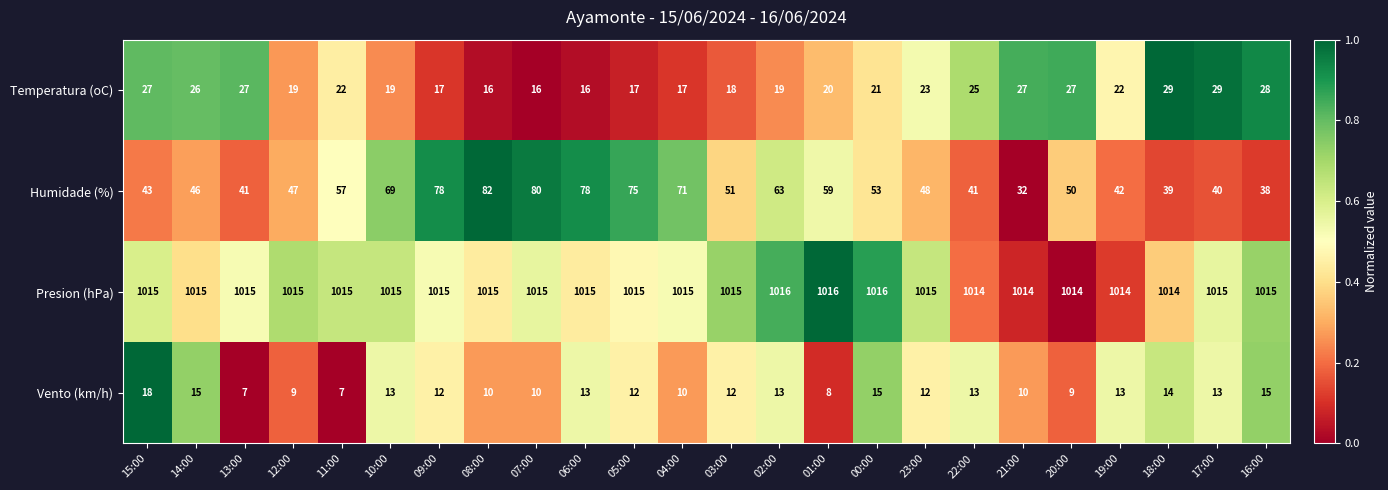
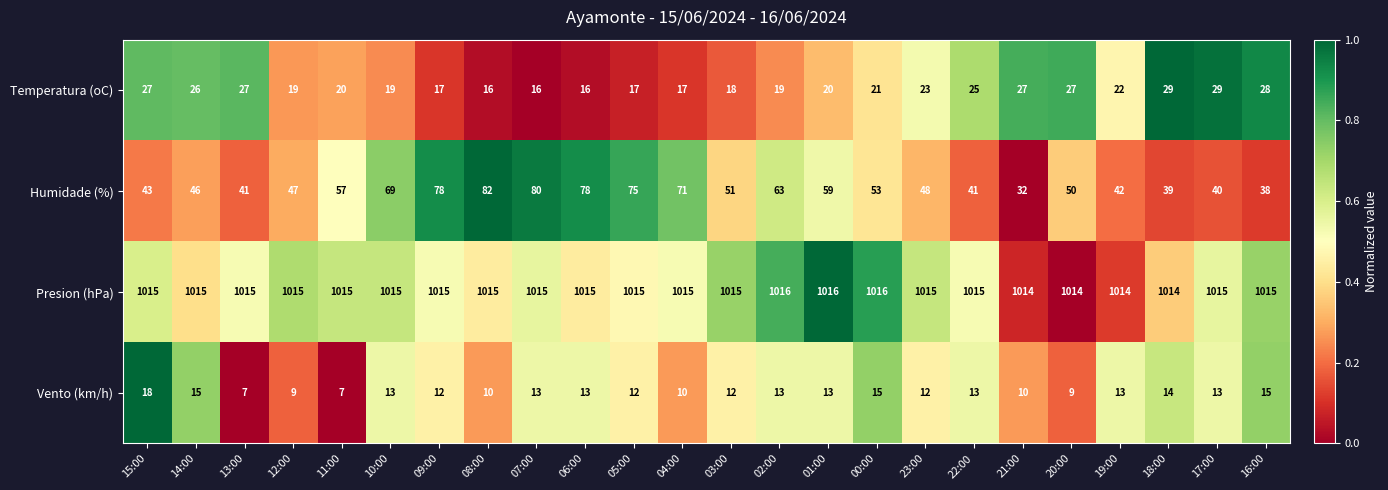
  {
    "Temperatura (oC)": {
      "15:00": 27,
      "14:00": 26,
      "13:00": 27,
      "12:00": 19,
-     "11:00": 22,
+     "11:00": 20,
      "10:00": 19,
      "09:00": 17,
      "08:00": 16,
      "07:00": 16,
      "06:00": 16,
      "05:00": 17,
      "04:00": 17,
      "03:00": 18,
      "02:00": 19,
      "01:00": 20,
      "00:00": 21,
      "23:00": 23,
      "22:00": 25,
      "21:00": 27,
      "20:00": 27,
      "19:00": 22,
      "18:00": 29,
      "17:00": 29,
      "16:00": 28
    },
    "Humidade (%)": {
      "15:00": 43,
      "14:00": 46,
      "13:00": 41,
      "12:00": 47,
      "11:00": 57,
      "10:00": 69,
      "09:00": 78,
      "08:00": 82,
      "07:00": 80,
      "06:00": 78,
      "05:00": 75,
      "04:00": 71,
      "03:00": 51,
      "02:00": 63,
      "01:00": 59,
      "00:00": 53,
      "23:00": 48,
      "22:00": 41,
      "21:00": 32,
      "20:00": 50,
      "19:00": 42,
      "18:00": 39,
      "17:00": 40,
      "16:00": 38
    },
    "Presion (hPa)": {
      "15:00": 1015,
      "14:00": 1015,
      "13:00": 1015,
      "12:00": 1015,
      "11:00": 1015,
      "10:00": 1015,
      "09:00": 1015,
      "08:00": 1015,
      "07:00": 1015,
      "06:00": 1015,
      "05:00": 1015,
      "04:00": 1015,
      "03:00": 1015,
      "02:00": 1016,
      "01:00": 1016,
      "00:00": 1016,
      "23:00": 1015,
-     "22:00": 1014,
+     "22:00": 1015,
      "21:00": 1014,
      "20:00": 1014,
      "19:00": 1014,
      "18:00": 1014,
      "17:00": 1015,
      "16:00": 1015
    },
    "Vento (km/h)": {
      "15:00": 18,
      "14:00": 15,
      "13:00": 7,
      "12:00": 9,
      "11:00": 7,
      "10:00": 13,
      "09:00": 12,
      "08:00": 10,
-     "07:00": 10,
+     "07:00": 13,
      "06:00": 13,
      "05:00": 12,
      "04:00": 10,
      "03:00": 12,
      "02:00": 13,
-     "01:00": 8,
+     "01:00": 13,
      "00:00": 15,
      "23:00": 12,
      "22:00": 13,
      "21:00": 10,
      "20:00": 9,
      "19:00": 13,
      "18:00": 14,
      "17:00": 13,
      "16:00": 15
    }
  }
